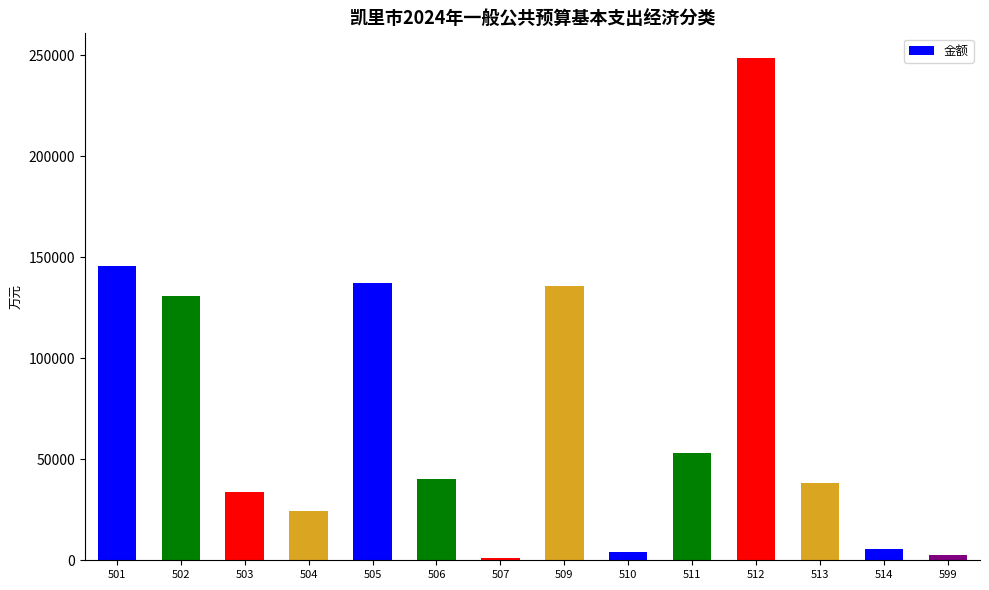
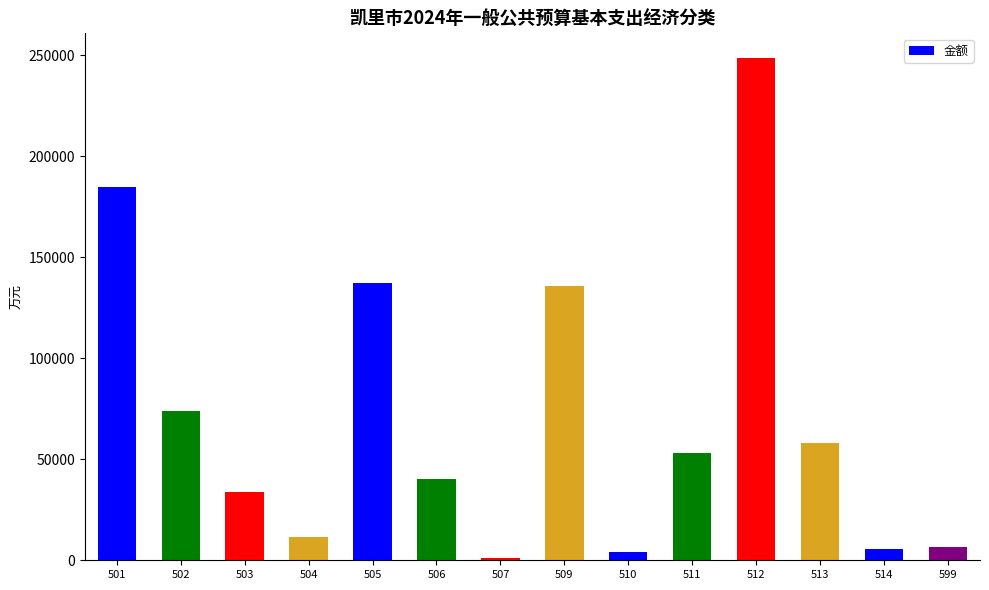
  {
-   "501": 146000,
-   "502": 131000,
+   "501": 185000,
+   "502": 74000,
    "503": 34000,
-   "504": 25000,
+   "504": 11000,
    "505": 137000,
    "506": 40000,
    "509": 136000,
    "510": 4000,
    "511": 53000,
    "512": 249000,
-   "513": 39000,
+   "513": 58000,
    "514": 6000,
-   "599": 3000
+   "599": 7000
  }
